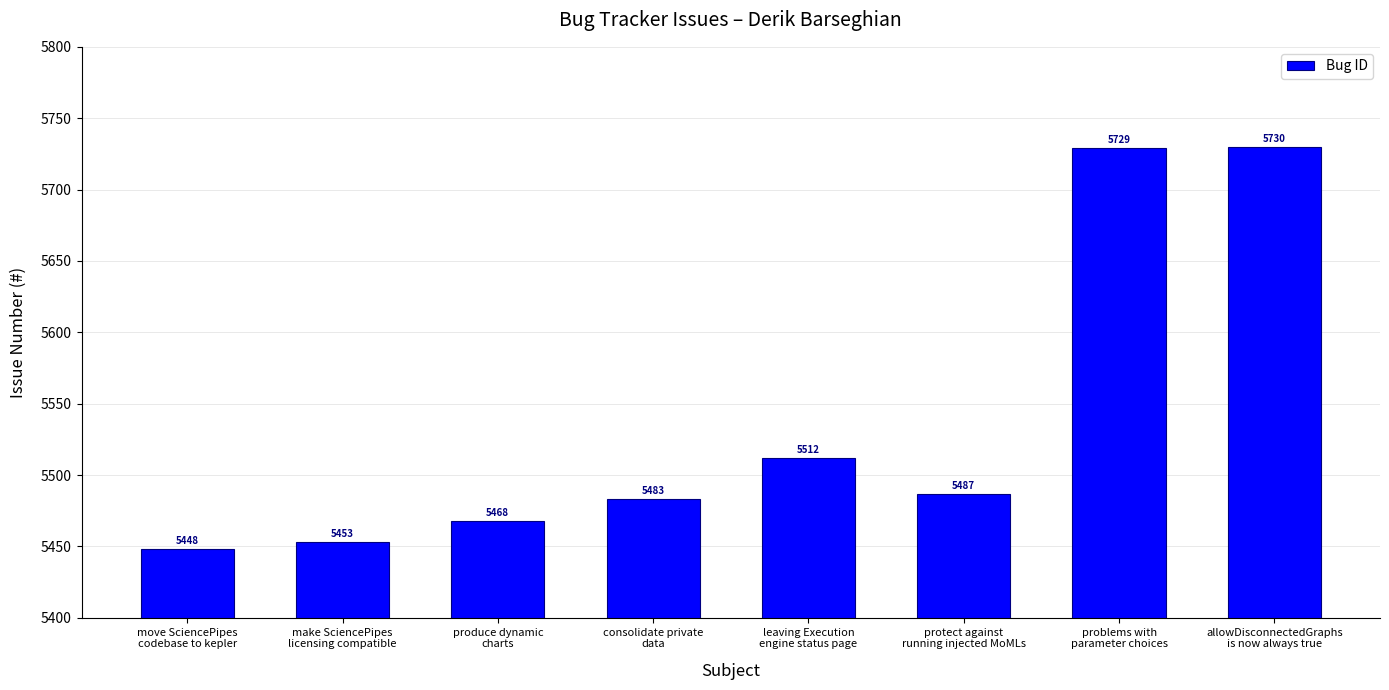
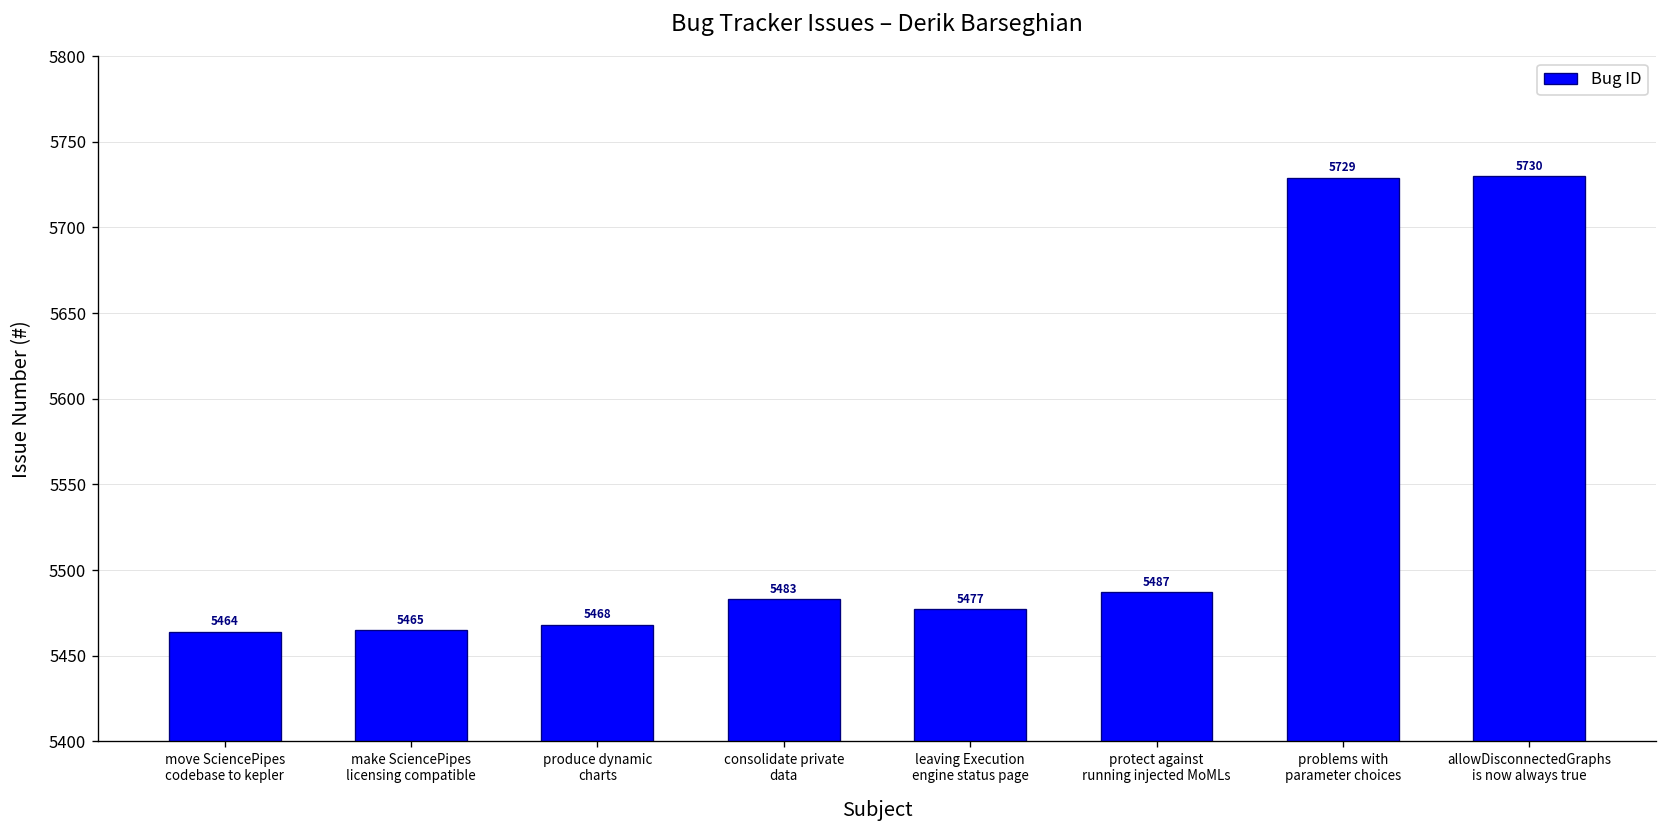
  {
-   "move SciencePipes codebase to kepler": 5448,
-   "make SciencePipes licensing compatible": 5453,
+   "move SciencePipes codebase to kepler": 5464,
+   "make SciencePipes licensing compatible": 5465,
    "produce dynamic charts": 5468,
    "consolidate private data": 5483,
-   "leaving Execution engine status page": 5512,
+   "leaving Execution engine status page": 5477,
    "protect against running injected MoMLs": 5487,
    "problems with parameter choices": 5729,
    "allowDisconnectedGraphs is now always true": 5730
  }
